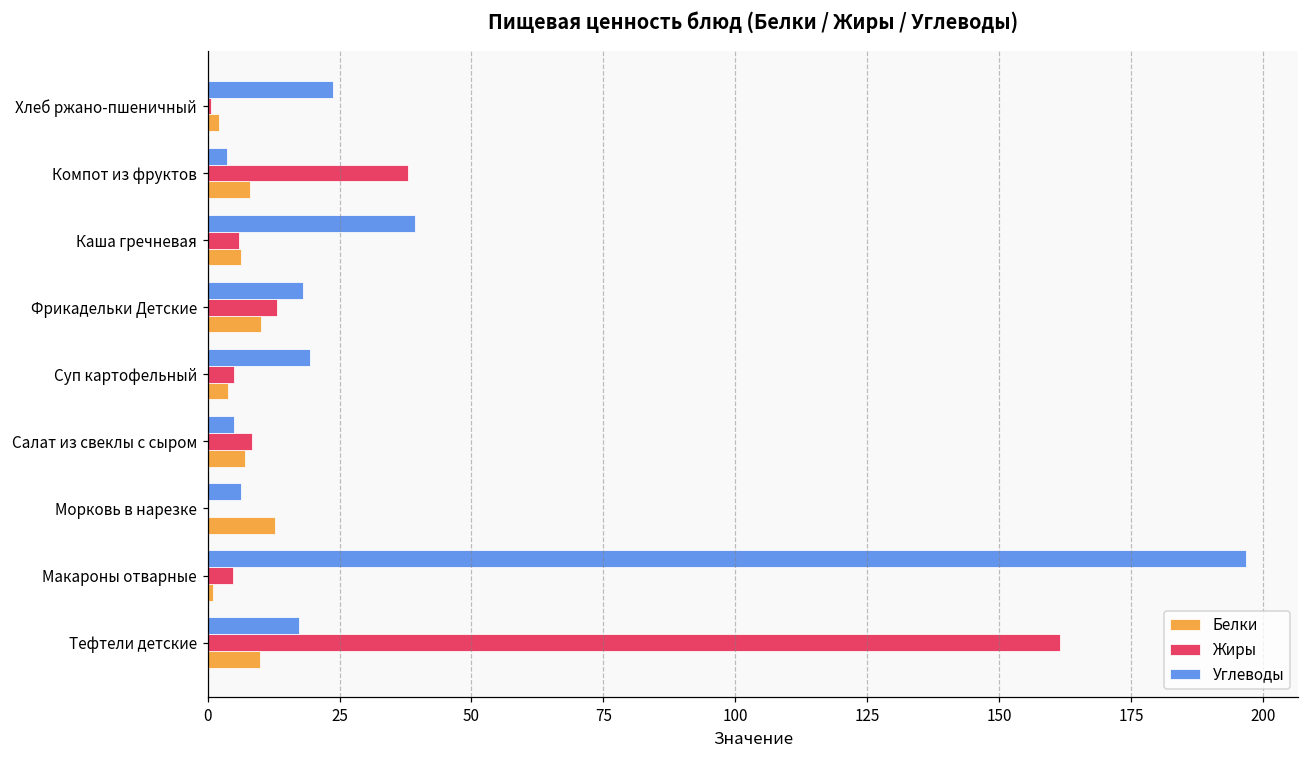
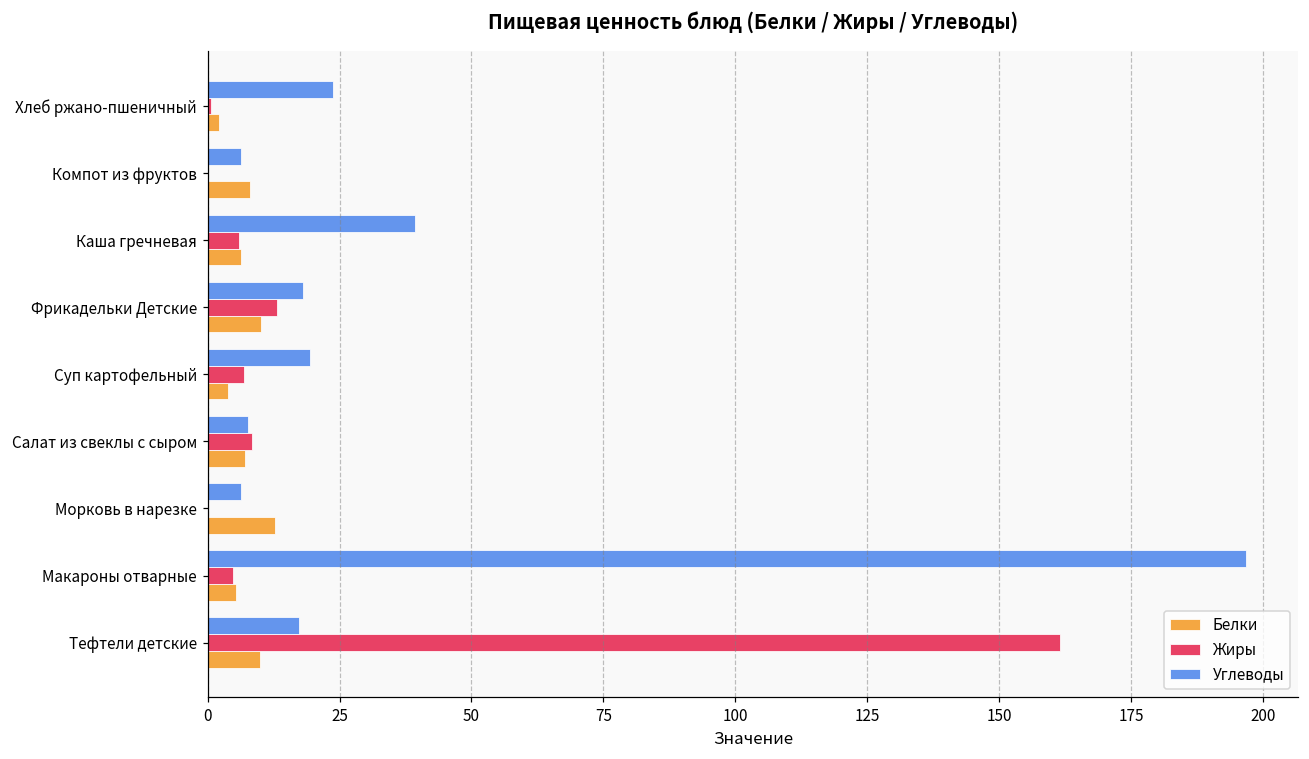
  {
    "Белки": {
      "Хлеб ржано-пшеничный": 2,
      "Компот из фруктов": 8,
      "Каша гречневая": 6,
      "Фрикадельки Детские": 10,
      "Суп картофельный": 4,
      "Салат из свеклы с сыром": 7,
      "Морковь в нарезке": 13,
-     "Макароны отварные": 1,
+     "Макароны отварные": 5,
      "Тефтели детские": 10
    },
    "Жиры": {
      "Хлеб ржано-пшеничный": 1,
-     "Компот из фруктов": 38,
+     "Компот из фруктов": 0,
      "Каша гречневая": 6,
      "Фрикадельки Детские": 13,
-     "Суп картофельный": 5,
+     "Суп картофельный": 7,
      "Салат из свеклы с сыром": 8,
      "Макароны отварные": 5,
      "Тефтели детские": 162
    },
    "Углеводы": {
      "Хлеб ржано-пшеничный": 24,
-     "Компот из фруктов": 4,
+     "Компот из фруктов": 6,
      "Каша гречневая": 39,
      "Фрикадельки Детские": 18,
      "Суп картофельный": 19,
-     "Салат из свеклы с сыром": 5,
+     "Салат из свеклы с сыром": 8,
      "Морковь в нарезке": 6,
      "Макароны отварные": 197,
      "Тефтели детские": 17
    }
  }
